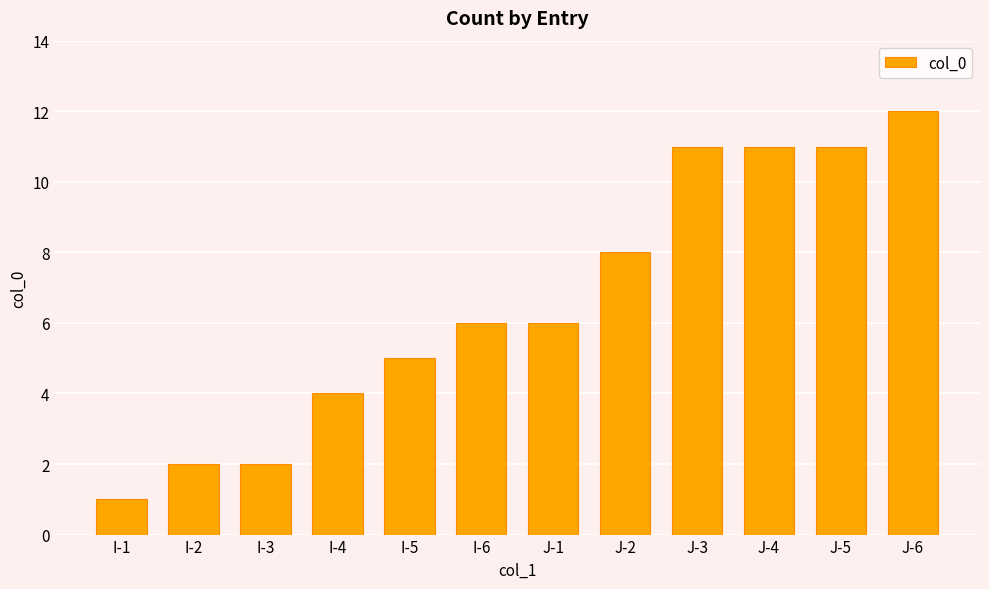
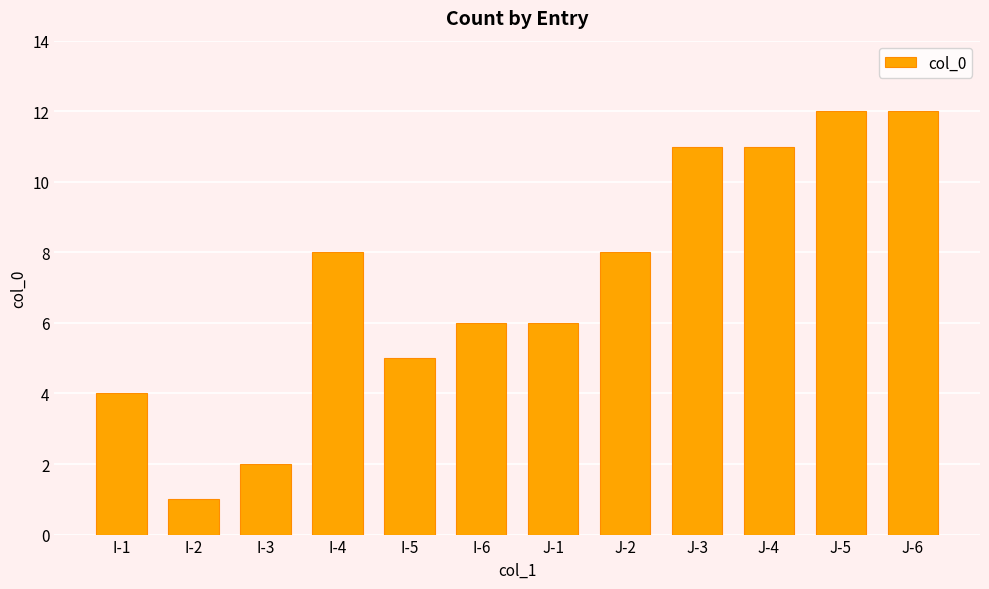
  {
-   "I-1": 1,
-   "I-2": 2,
+   "I-1": 4,
+   "I-2": 1,
    "I-3": 2,
-   "I-4": 4,
+   "I-4": 8,
    "I-5": 5,
    "I-6": 6,
    "J-1": 6,
    "J-2": 8,
    "J-3": 11,
    "J-4": 11,
-   "J-5": 11,
+   "J-5": 12,
    "J-6": 12
  }
